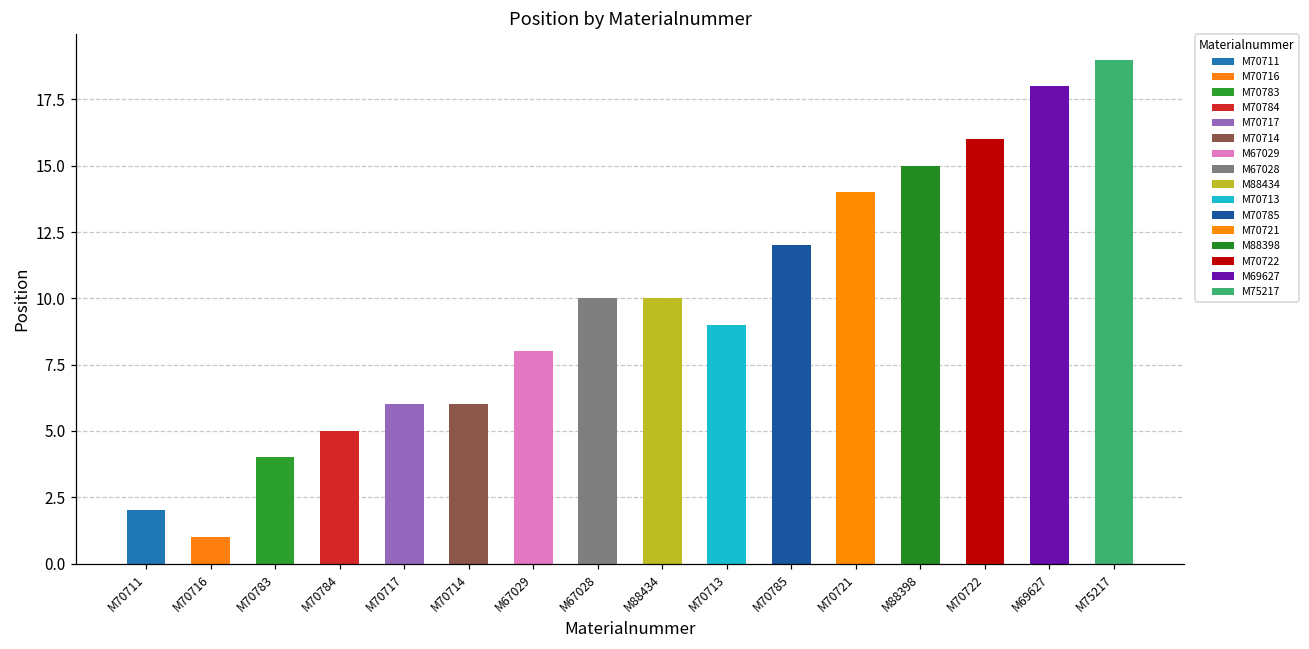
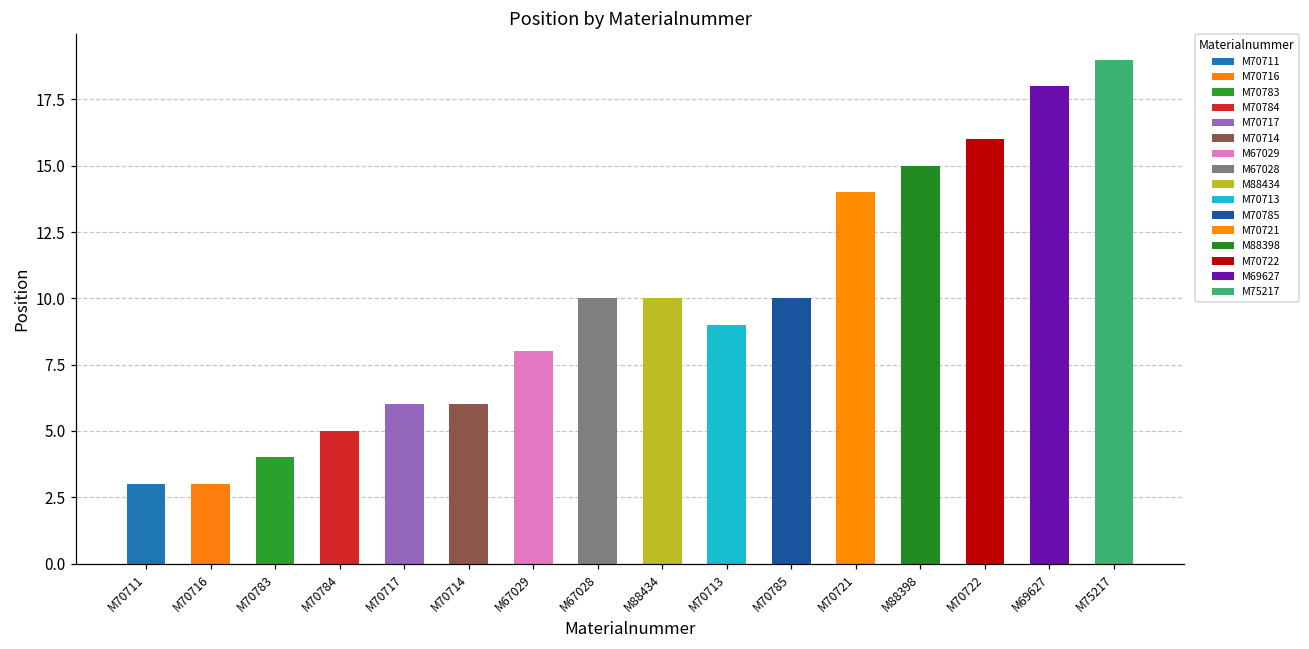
  {
-   "M70711": 2,
-   "M70716": 1,
+   "M70711": 3,
+   "M70716": 3,
    "M70783": 4,
    "M70784": 5,
    "M70717": 6,
    "M70714": 6,
    "M67029": 8,
    "M67028": 10,
    "M88434": 10,
    "M70713": 9,
-   "M70785": 12,
+   "M70785": 10,
    "M70721": 14,
    "M88398": 15,
    "M70722": 16,
    "M69627": 18,
    "M75217": 19
  }
